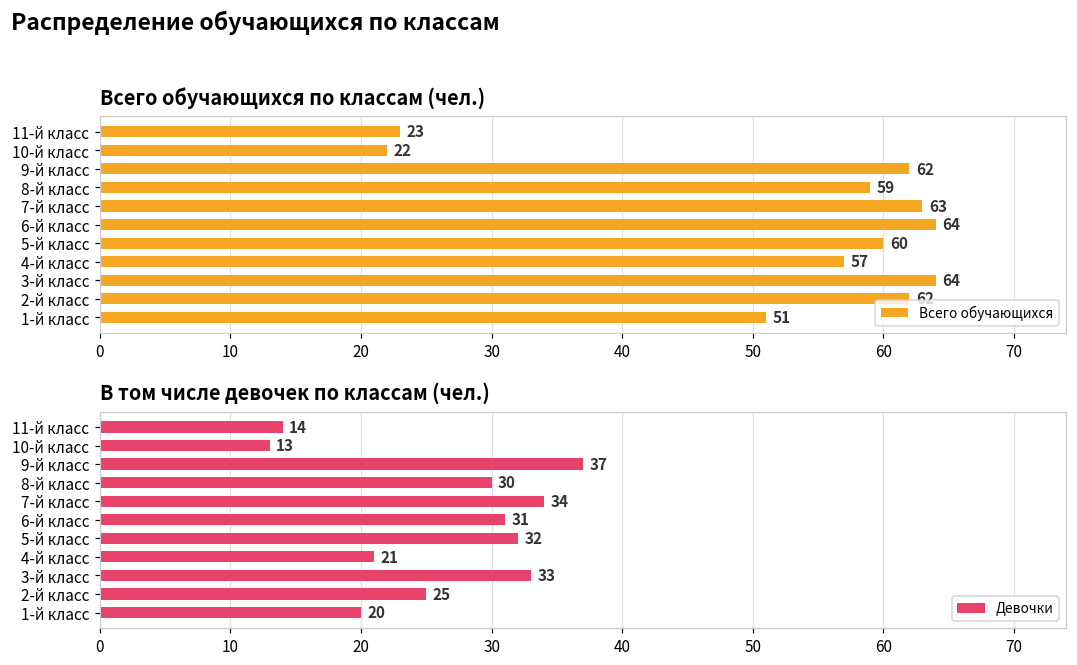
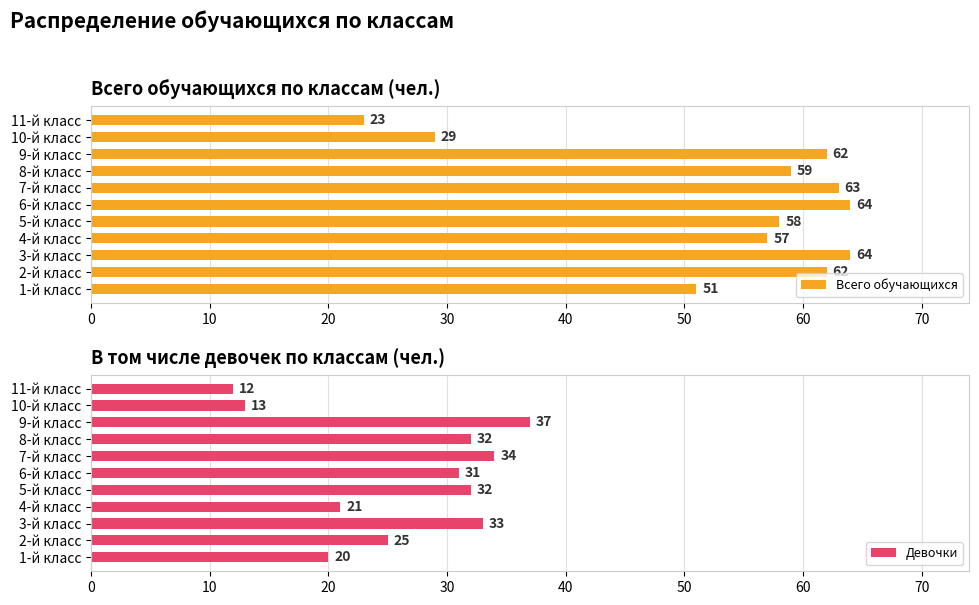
  {
    "Всего обучающихся по классам (чел.)": {
      "11-й класс": 23,
-     "10-й класс": 22,
+     "10-й класс": 29,
      "9-й класс": 62,
      "8-й класс": 59,
      "7-й класс": 63,
      "6-й класс": 64,
-     "5-й класс": 60,
+     "5-й класс": 58,
      "4-й класс": 57,
      "3-й класс": 64,
      "1-й класс": 51
    },
    "В том числе девочек по классам (чел.)": {
-     "11-й класс": 14,
+     "11-й класс": 12,
      "10-й класс": 13,
      "9-й класс": 37,
-     "8-й класс": 30,
+     "8-й класс": 32,
      "7-й класс": 34,
      "6-й класс": 31,
      "5-й класс": 32,
      "4-й класс": 21,
      "3-й класс": 33,
      "2-й класс": 25,
      "1-й класс": 20
    }
  }
